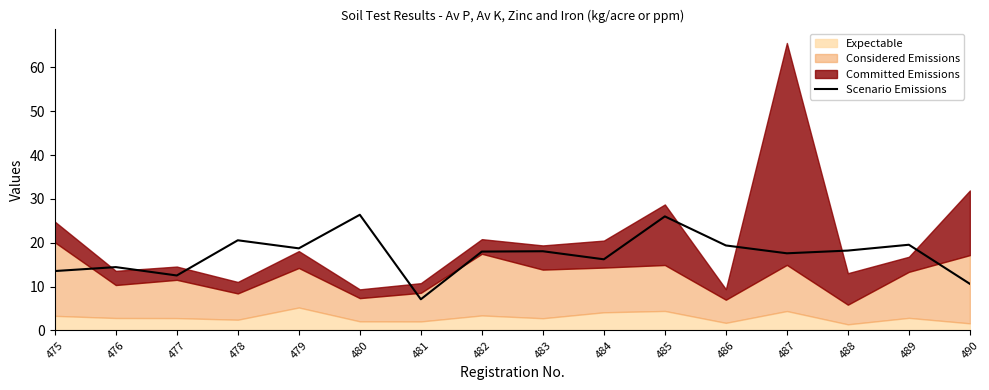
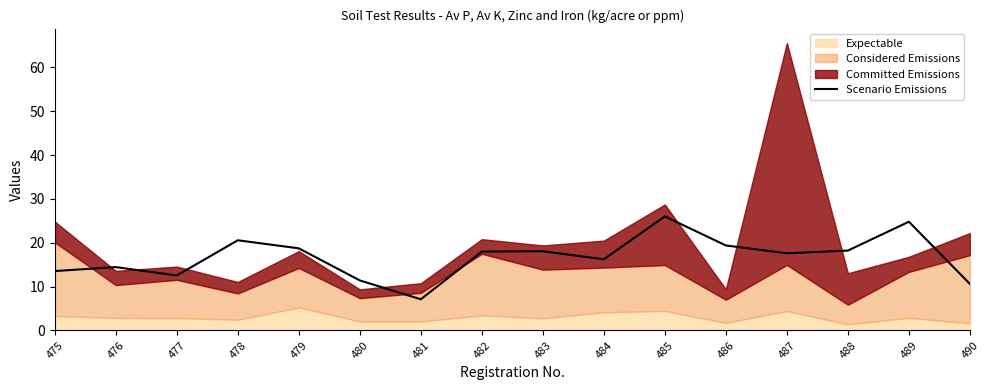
  {
    "Scenario Emissions": {
      "475": 14,
      "476": 14,
      "477": 13,
      "478": 21,
      "479": 19,
-     "480": 26,
+     "480": 11,
      "481": 7,
      "483": 18,
      "484": 16,
      "485": 26,
      "486": 19,
      "487": 18,
      "488": 18,
-     "489": 20,
+     "489": 25,
      "490": 11
    },
    "Committed Emissions": {
      "475": 5,
      "476": 3,
      "477": 3,
      "478": 3,
      "479": 4,
      "480": 2,
      "481": 2,
      "482": 3,
      "483": 6,
      "484": 6,
      "485": 14,
      "486": 2,
      "487": 51,
      "488": 7,
      "489": 3,
-     "490": 15
+     "490": 5
    }
  }
